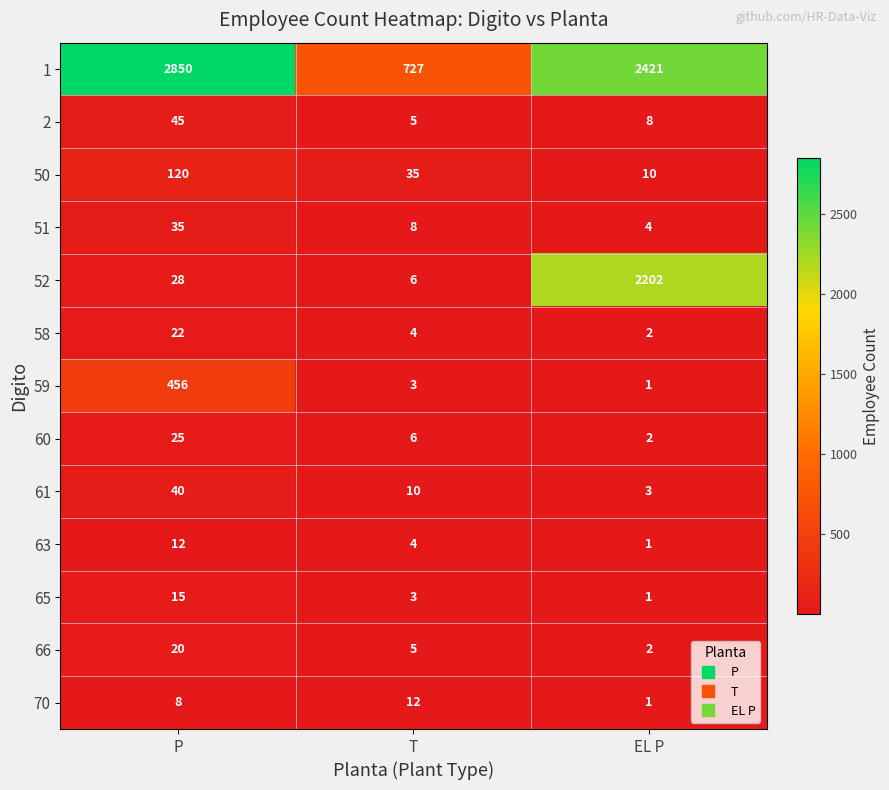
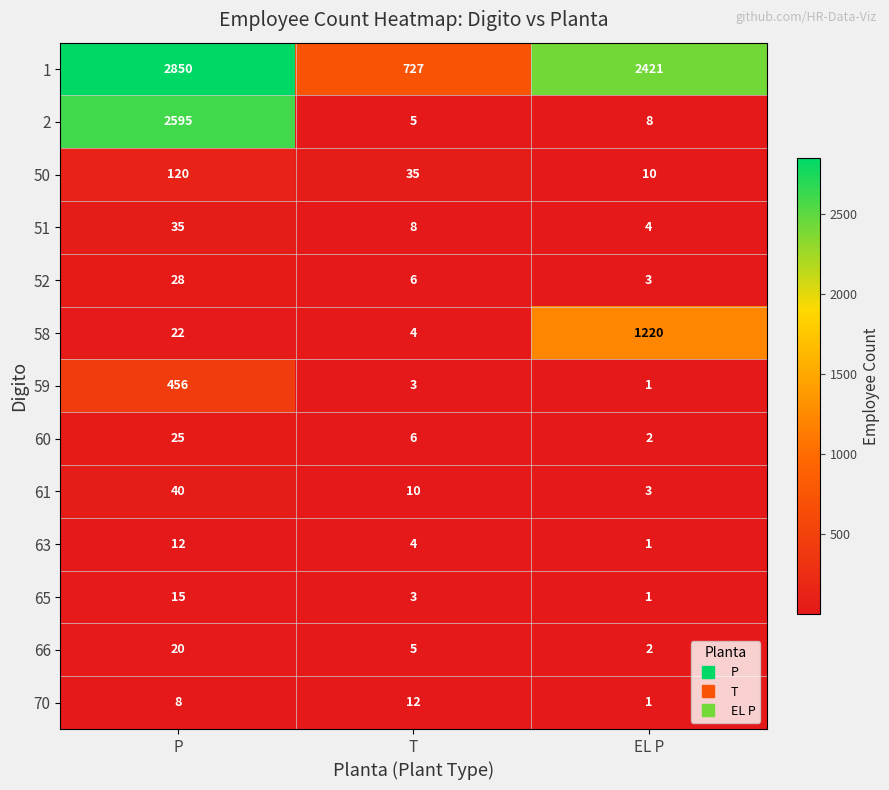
  {
    "1": {
      "P": 2850,
      "T": 727,
      "EL P": 2421
    },
    "2": {
-     "P": 45,
+     "P": 2595,
      "T": 5,
      "EL P": 8
    },
    "50": {
      "P": 120,
      "T": 35,
      "EL P": 10
    },
    "51": {
      "P": 35,
      "T": 8,
      "EL P": 4
    },
    "52": {
      "P": 28,
      "T": 6,
-     "EL P": 2202
+     "EL P": 3
    },
    "58": {
      "P": 22,
      "T": 4,
-     "EL P": 2
+     "EL P": 1220
    },
    "59": {
      "P": 456,
      "T": 3,
      "EL P": 1
    },
    "60": {
      "P": 25,
      "T": 6,
      "EL P": 2
    },
    "61": {
      "P": 40,
      "T": 10,
      "EL P": 3
    },
    "63": {
      "P": 12,
      "T": 4,
      "EL P": 1
    },
    "65": {
      "P": 15,
      "T": 3,
      "EL P": 1
    },
    "66": {
      "P": 20,
      "T": 5,
      "EL P": 2
    },
    "70": {
      "P": 8,
      "T": 12,
      "EL P": 1
    }
  }
